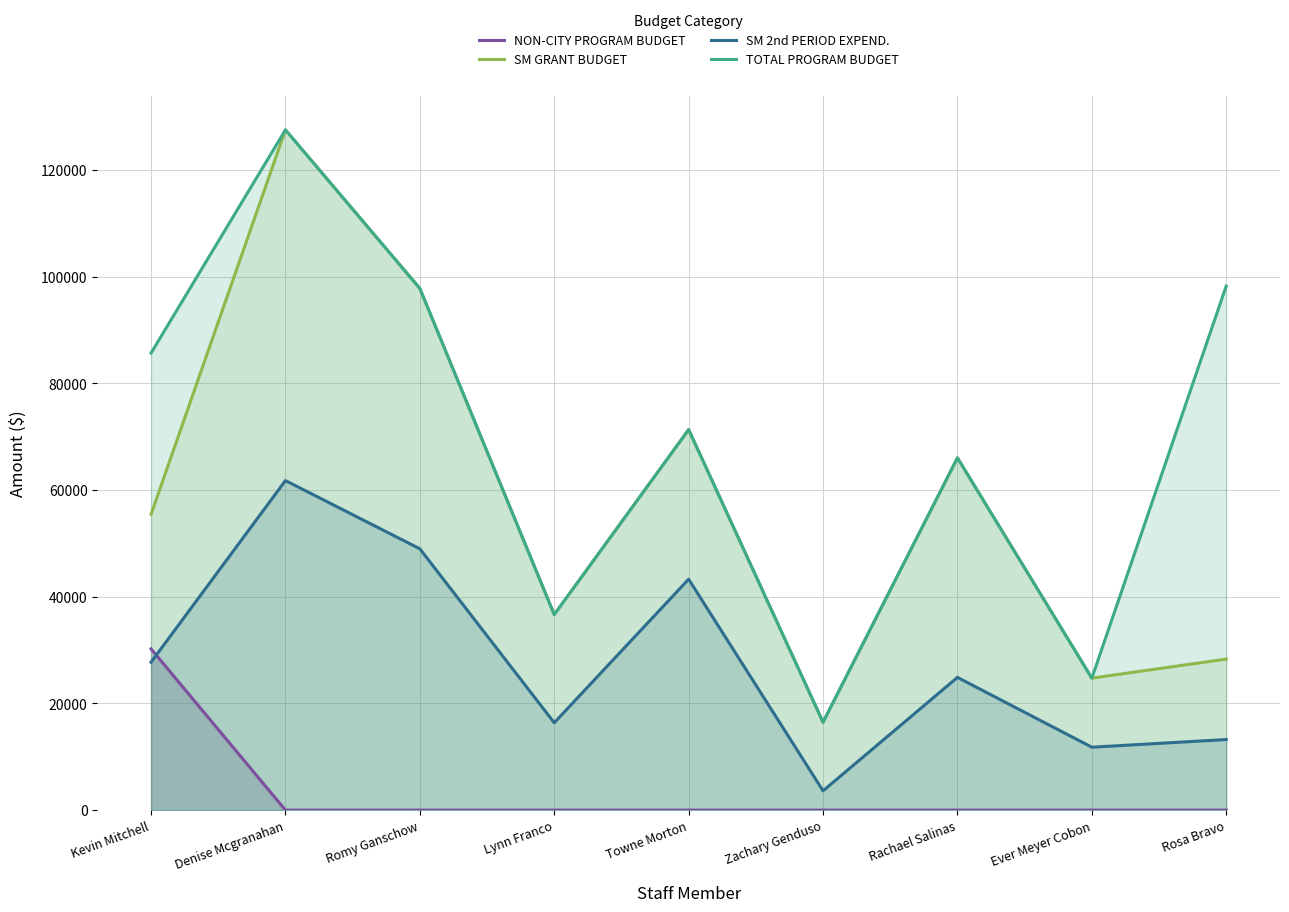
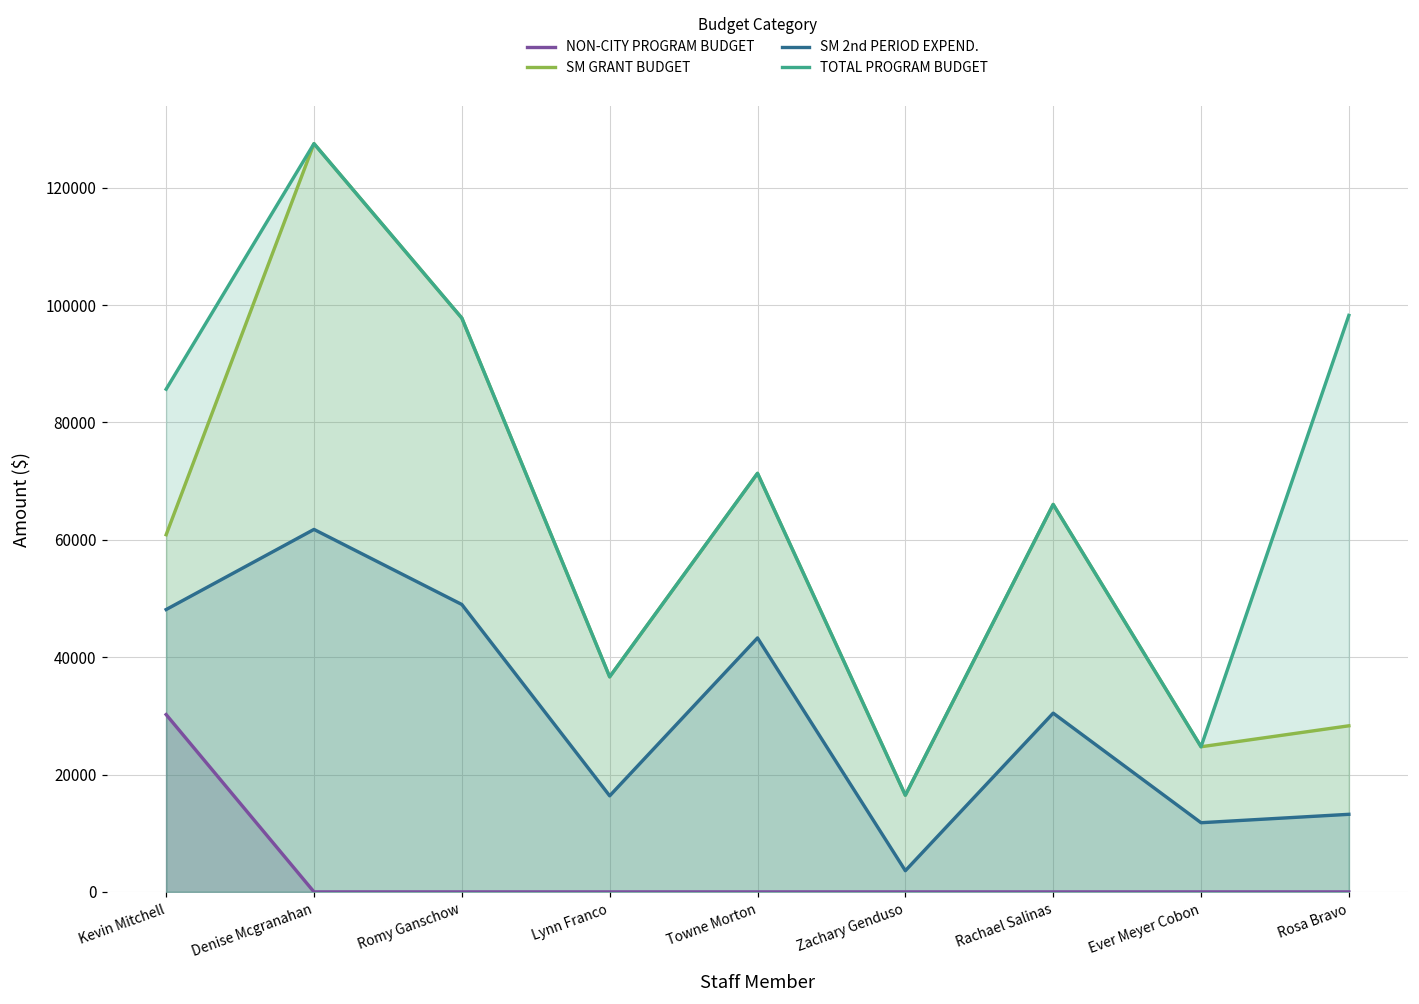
  {
    "NON-CITY PROGRAM BUDGET": {
      "Kevin Mitchell": 30000,
      "Denise Mcgranahan": 0,
      "Romy Ganschow": 0,
      "Lynn Franco": 0,
      "Towne Morton": 0,
      "Zachary Genduso": 0,
      "Rachael Salinas": 0,
      "Ever Meyer Cobon": 0,
      "Rosa Bravo": 0
    },
    "SM GRANT BUDGET": {
-     "Kevin Mitchell": 55000,
+     "Kevin Mitchell": 61000,
      "Rosa Bravo": 28000
    },
    "SM 2nd PERIOD EXPEND.": {
-     "Kevin Mitchell": 28000,
+     "Kevin Mitchell": 48000,
      "Denise Mcgranahan": 62000,
      "Romy Ganschow": 49000,
      "Lynn Franco": 16000,
      "Towne Morton": 43000,
      "Zachary Genduso": 4000,
-     "Rachael Salinas": 25000,
+     "Rachael Salinas": 30000,
      "Ever Meyer Cobon": 12000,
      "Rosa Bravo": 13000
    },
    "TOTAL PROGRAM BUDGET": {
      "Kevin Mitchell": 86000,
      "Rosa Bravo": 98000
    }
  }
